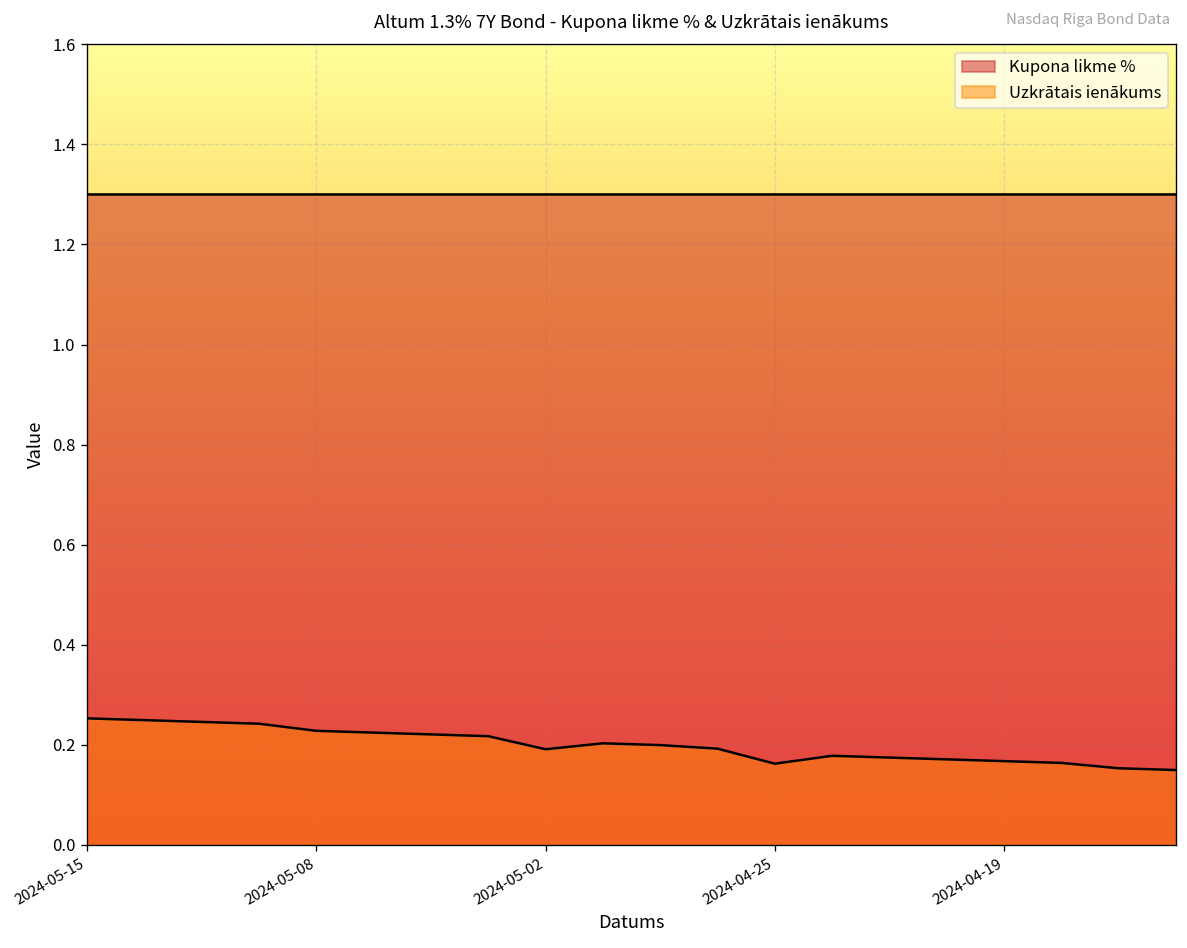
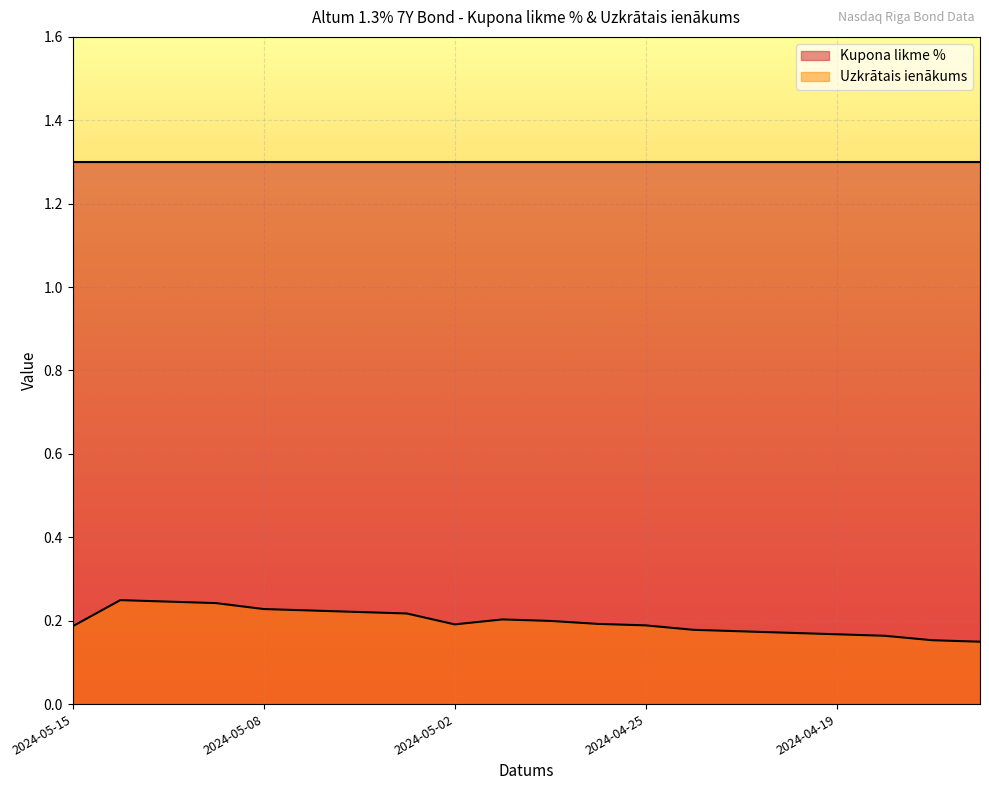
  {
    "Kupona likme %": {
      "2024-05-15": 1.30,
      "2024-05-08": 1.30,
      "2024-05-02": 1.30,
      "2024-04-25": 1.30,
      "2024-04-19": 1.30
    },
    "Uzkrātais ienākums": {
-     "2024-05-15": 0.25,
+     "2024-05-15": 0.19,
      "2024-05-08": 0.23,
      "2024-05-02": 0.19,
-     "2024-04-25": 0.16,
+     "2024-04-25": 0.19,
      "2024-04-19": 0.17
    }
  }
